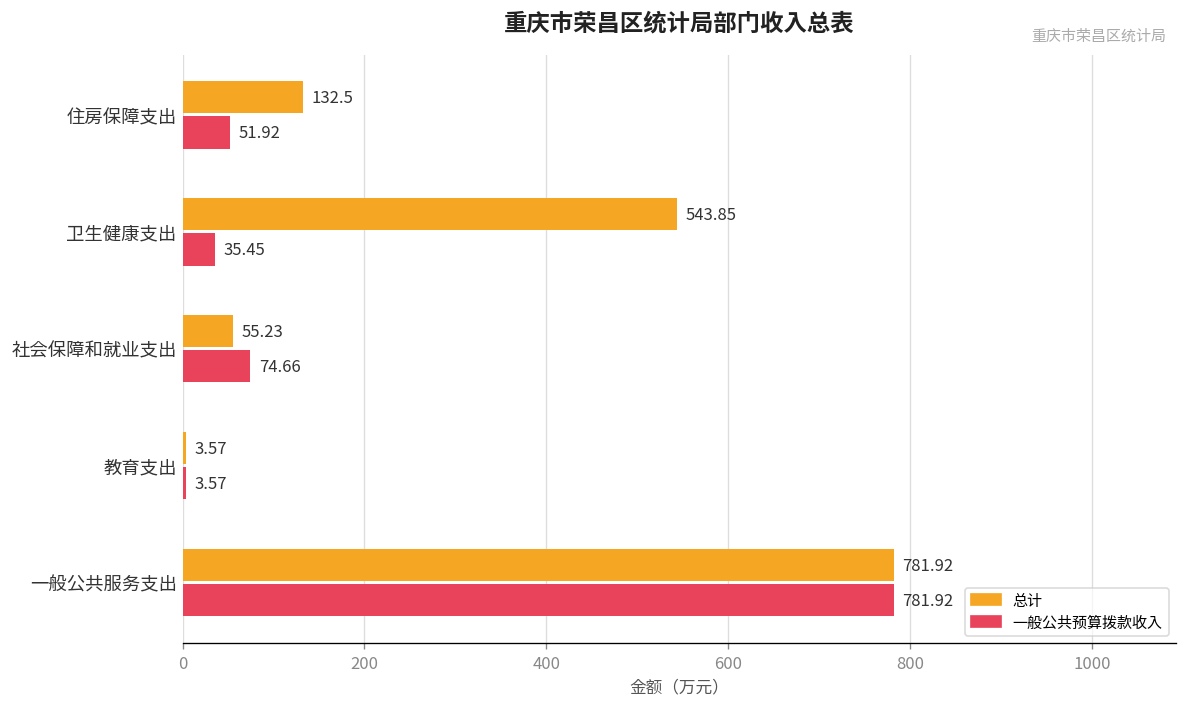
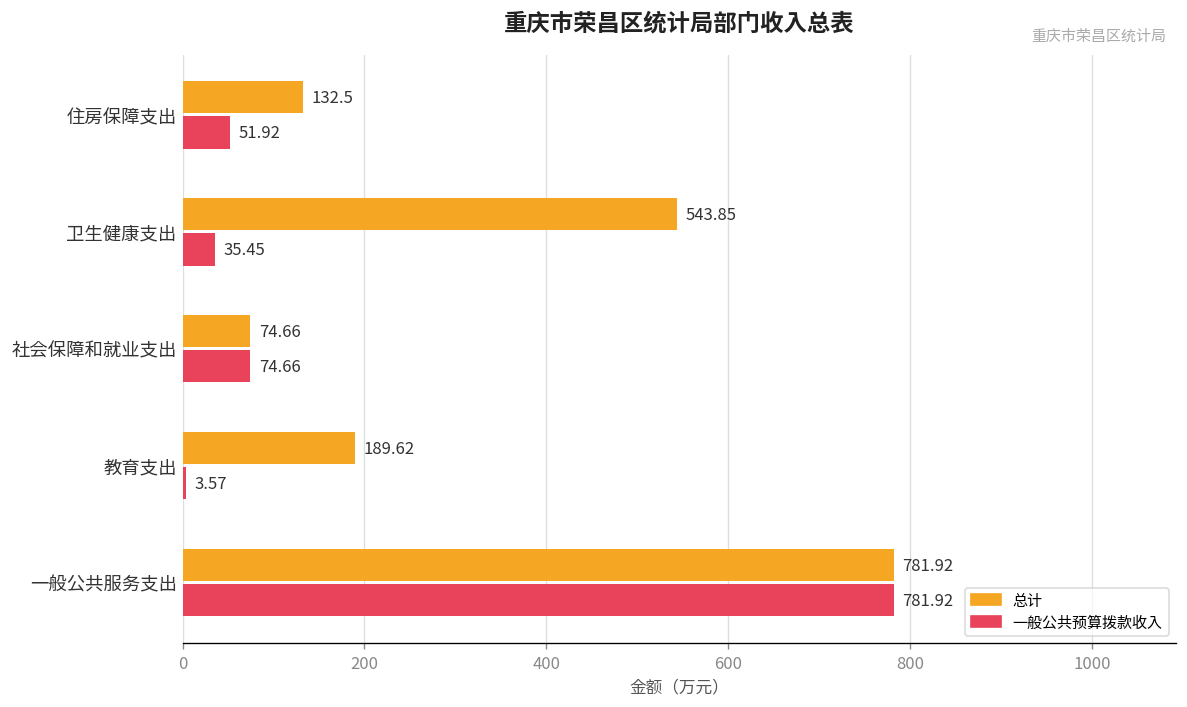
  {
    "总计": {
      "住房保障支出": 132.5,
      "卫生健康支出": 543.85,
-     "社会保障和就业支出": 55.23,
-     "教育支出": 3.57,
+     "社会保障和就业支出": 74.66,
+     "教育支出": 189.62,
      "一般公共服务支出": 781.92
    },
    "一般公共预算拨款收入": {
      "住房保障支出": 51.92,
      "卫生健康支出": 35.45,
      "社会保障和就业支出": 74.66,
      "教育支出": 3.57,
      "一般公共服务支出": 781.92
    }
  }
